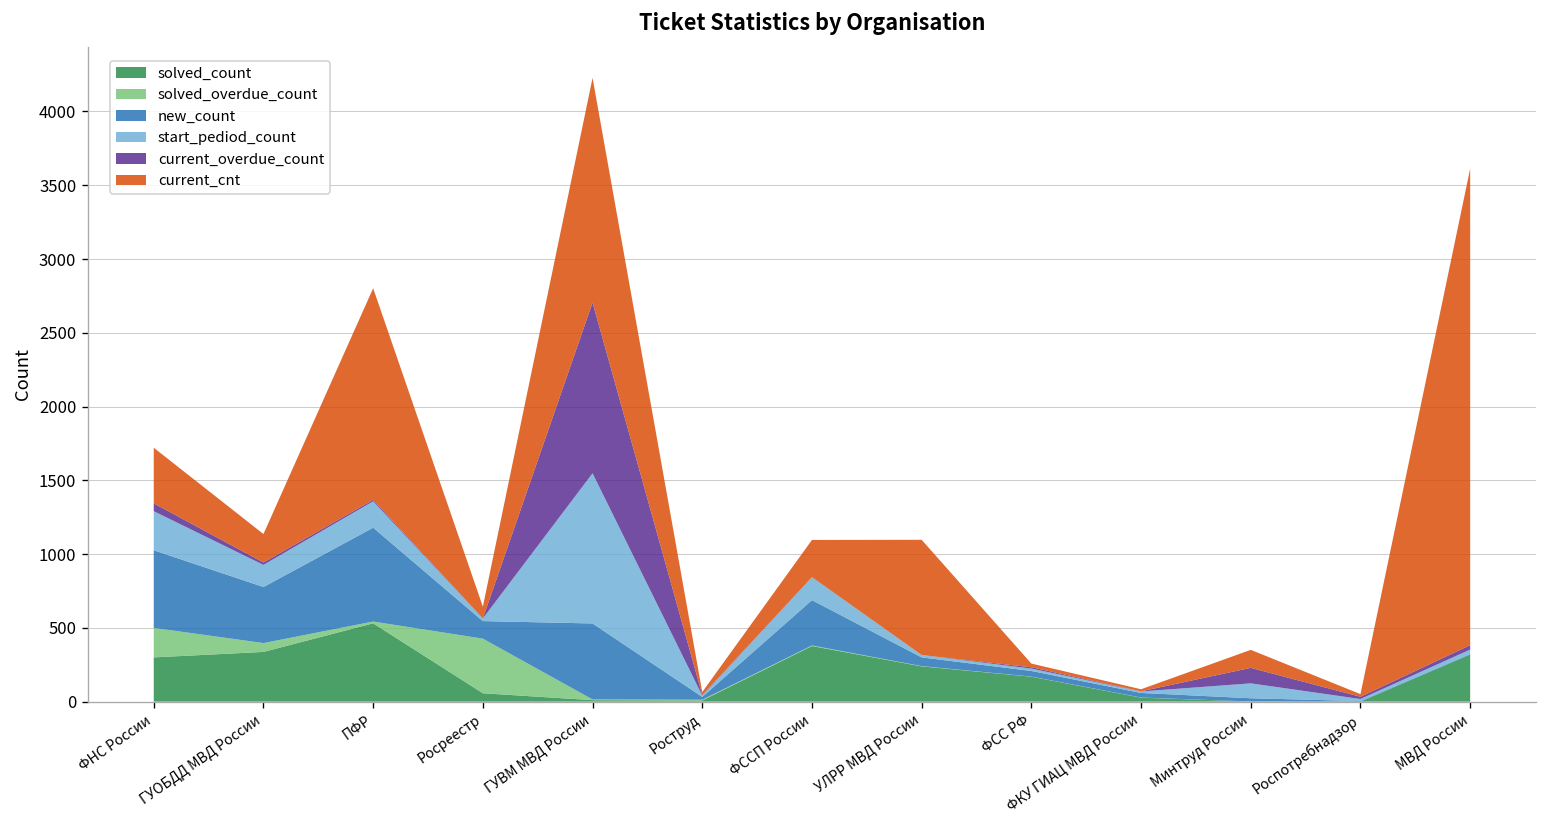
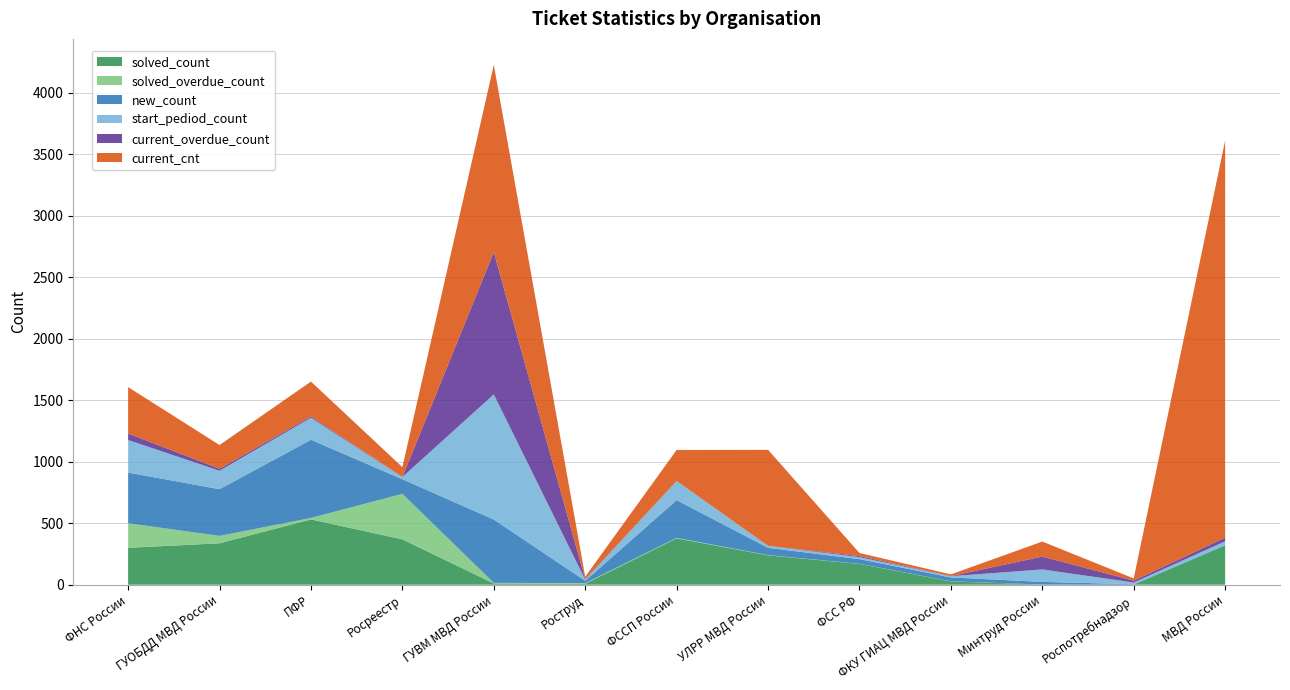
  {
    "solved_count": {
      "ФНС России": 300,
      "ГУОБДД МВД России": 340,
-     "Росреестр": 60
+     "Росреестр": 370
    },
    "solved_overdue_count": {
      "ФНС России": 200,
      "ГУОБДД МВД России": 60,
      "Росреестр": 370
    },
    "new_count": {
-     "ФНС России": 530,
+     "ФНС России": 410,
      "ГУОБДД МВД России": 380,
      "ПФР": 640,
      "ГУВМ МВД России": 520,
      "ФССП России": 310,
      "Минтруд России": 20
    },
    "start_pediod_count": {
      "ФНС России": 270,
      "ГУВМ МВД России": 1020,
      "Минтруд России": 100,
      "МВД России": 30
    },
    "current_overdue_count": {
      "ФНС России": 50,
      "ГУВМ МВД России": 1160,
      "Минтруд России": 110,
      "МВД России": 30
    },
    "current_cnt": {
      "ФНС России": 380,
      "ГУОБДД МВД России": 190,
-     "ПФР": 1430,
+     "ПФР": 280,
      "Росреестр": 80,
      "ГУВМ МВД России": 1520,
      "ФССП России": 250,
      "УЛРР МВД России": 780,
      "ФСС РФ": 30,
      "Минтруд России": 120,
      "МВД России": 3230
    }
  }
